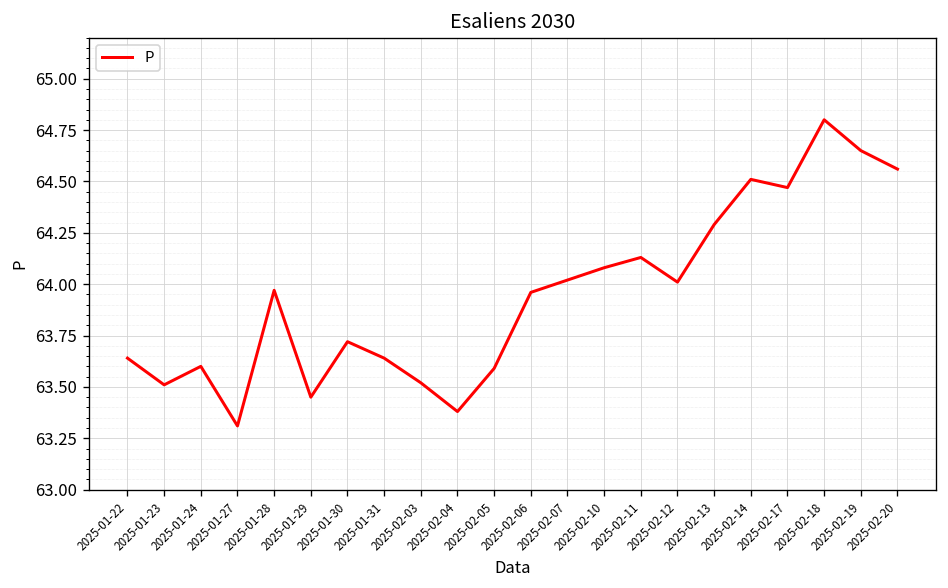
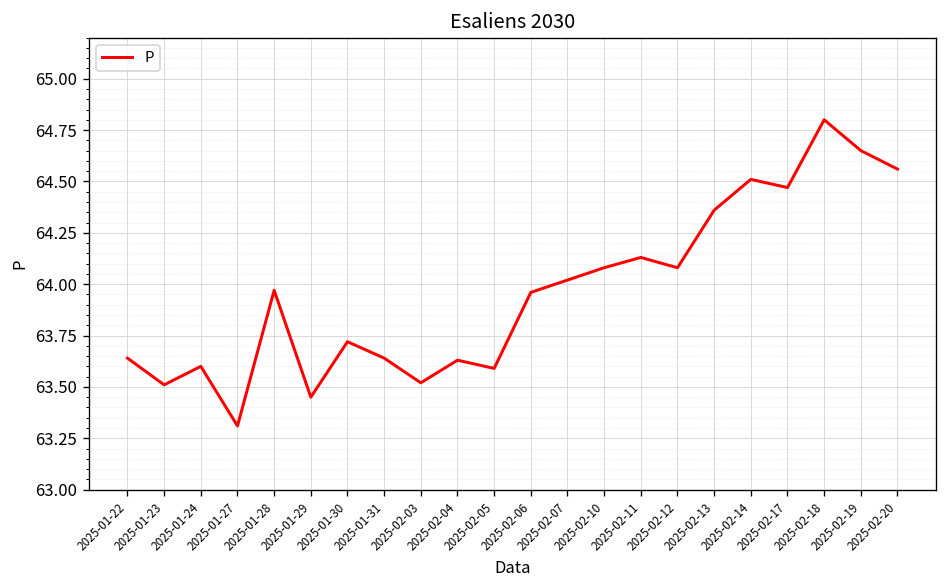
  {
    "2025-01-22": 63.64,
    "2025-01-23": 63.51,
    "2025-01-24": 63.60,
    "2025-01-27": 63.31,
    "2025-01-28": 63.97,
    "2025-01-29": 63.45,
    "2025-01-30": 63.72,
    "2025-01-31": 63.64,
    "2025-02-03": 63.52,
-   "2025-02-04": 63.38,
+   "2025-02-04": 63.63,
    "2025-02-05": 63.59,
    "2025-02-06": 63.96,
    "2025-02-07": 64.02,
    "2025-02-10": 64.08,
    "2025-02-11": 64.13,
-   "2025-02-12": 64.01,
-   "2025-02-13": 64.29,
+   "2025-02-12": 64.08,
+   "2025-02-13": 64.36,
    "2025-02-14": 64.51,
    "2025-02-17": 64.47,
    "2025-02-18": 64.80,
    "2025-02-19": 64.65,
    "2025-02-20": 64.56
  }
